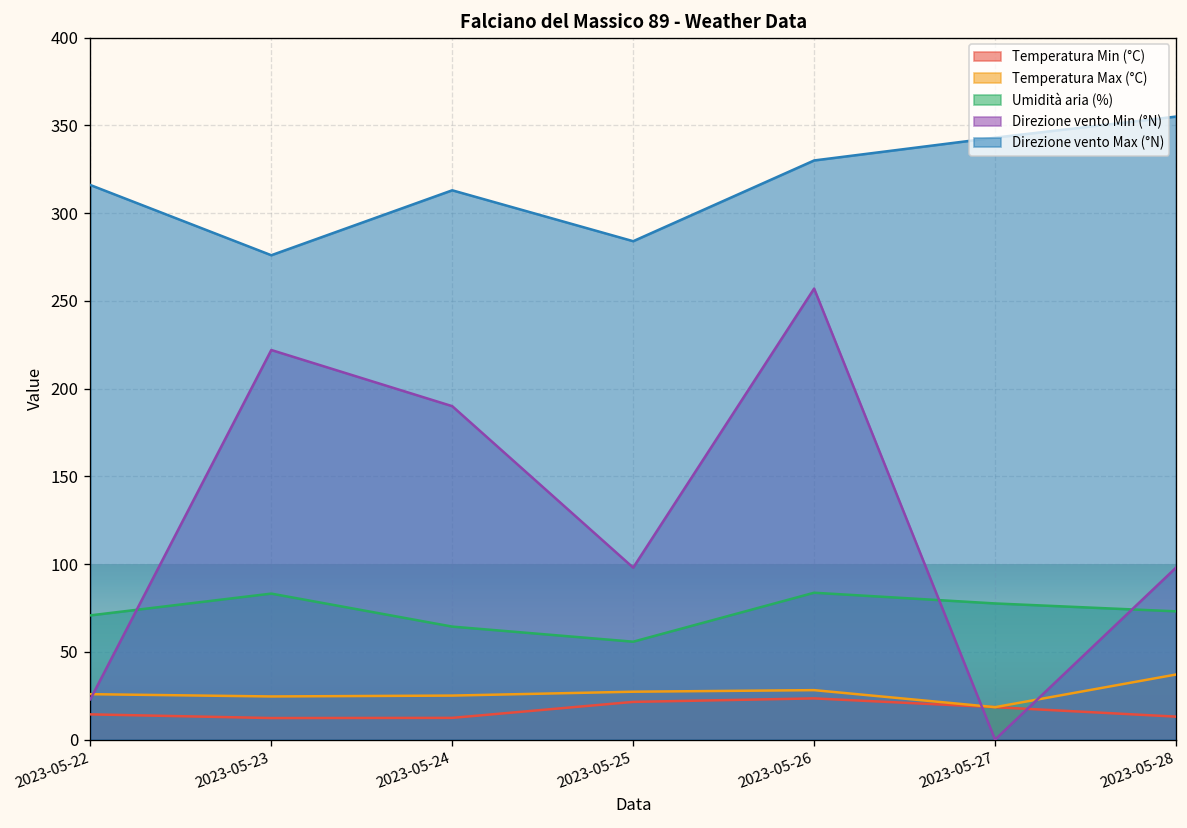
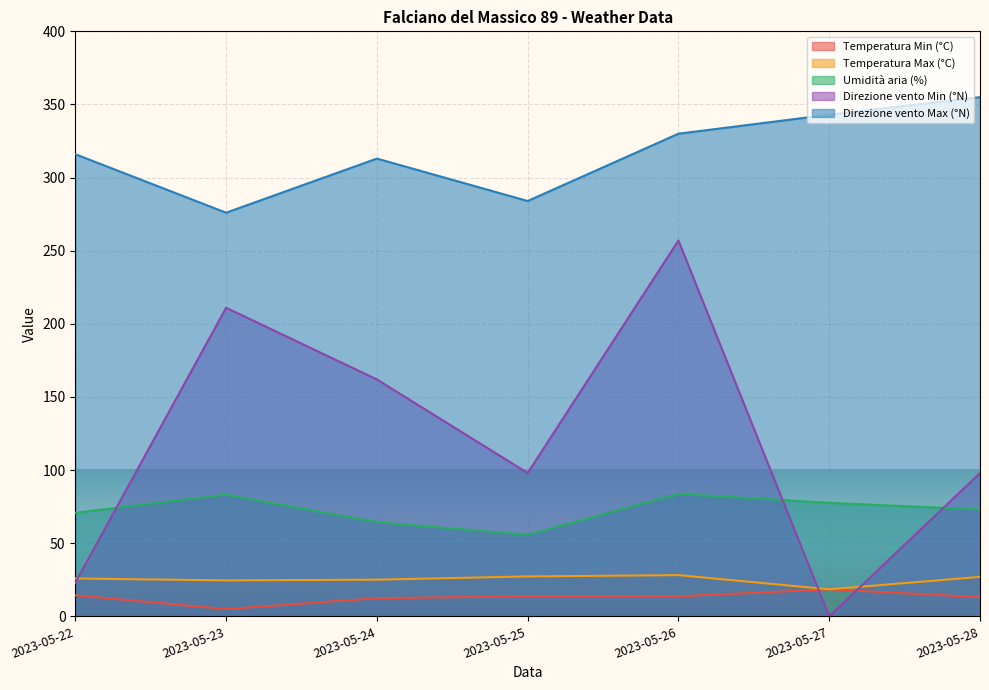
  {
    "Temperatura Min (°C)": {
      "2023-05-22": 14,
-     "2023-05-23": 12,
+     "2023-05-23": 5,
      "2023-05-24": 12,
-     "2023-05-25": 22,
-     "2023-05-26": 24,
+     "2023-05-25": 14,
+     "2023-05-26": 14,
      "2023-05-28": 13
    },
    "Temperatura Max (°C)": {
      "2023-05-22": 26,
      "2023-05-23": 25,
      "2023-05-24": 25,
      "2023-05-25": 27,
      "2023-05-26": 28,
-     "2023-05-28": 37
+     "2023-05-28": 27
    },
    "Umidità aria (%)": {
      "2023-05-22": 71,
      "2023-05-23": 83,
      "2023-05-24": 64,
      "2023-05-25": 56,
      "2023-05-26": 84,
      "2023-05-27": 78,
      "2023-05-28": 73
    },
    "Direzione vento Min (°N)": {
      "2023-05-22": 23,
-     "2023-05-23": 222,
-     "2023-05-24": 190,
+     "2023-05-23": 211,
+     "2023-05-24": 162,
      "2023-05-25": 98,
      "2023-05-26": 257,
      "2023-05-27": 0,
      "2023-05-28": 98
    },
    "Direzione vento Max (°N)": {
      "2023-05-22": 316,
      "2023-05-23": 276,
      "2023-05-24": 313,
      "2023-05-25": 284,
      "2023-05-26": 330,
      "2023-05-28": 355
    }
  }
